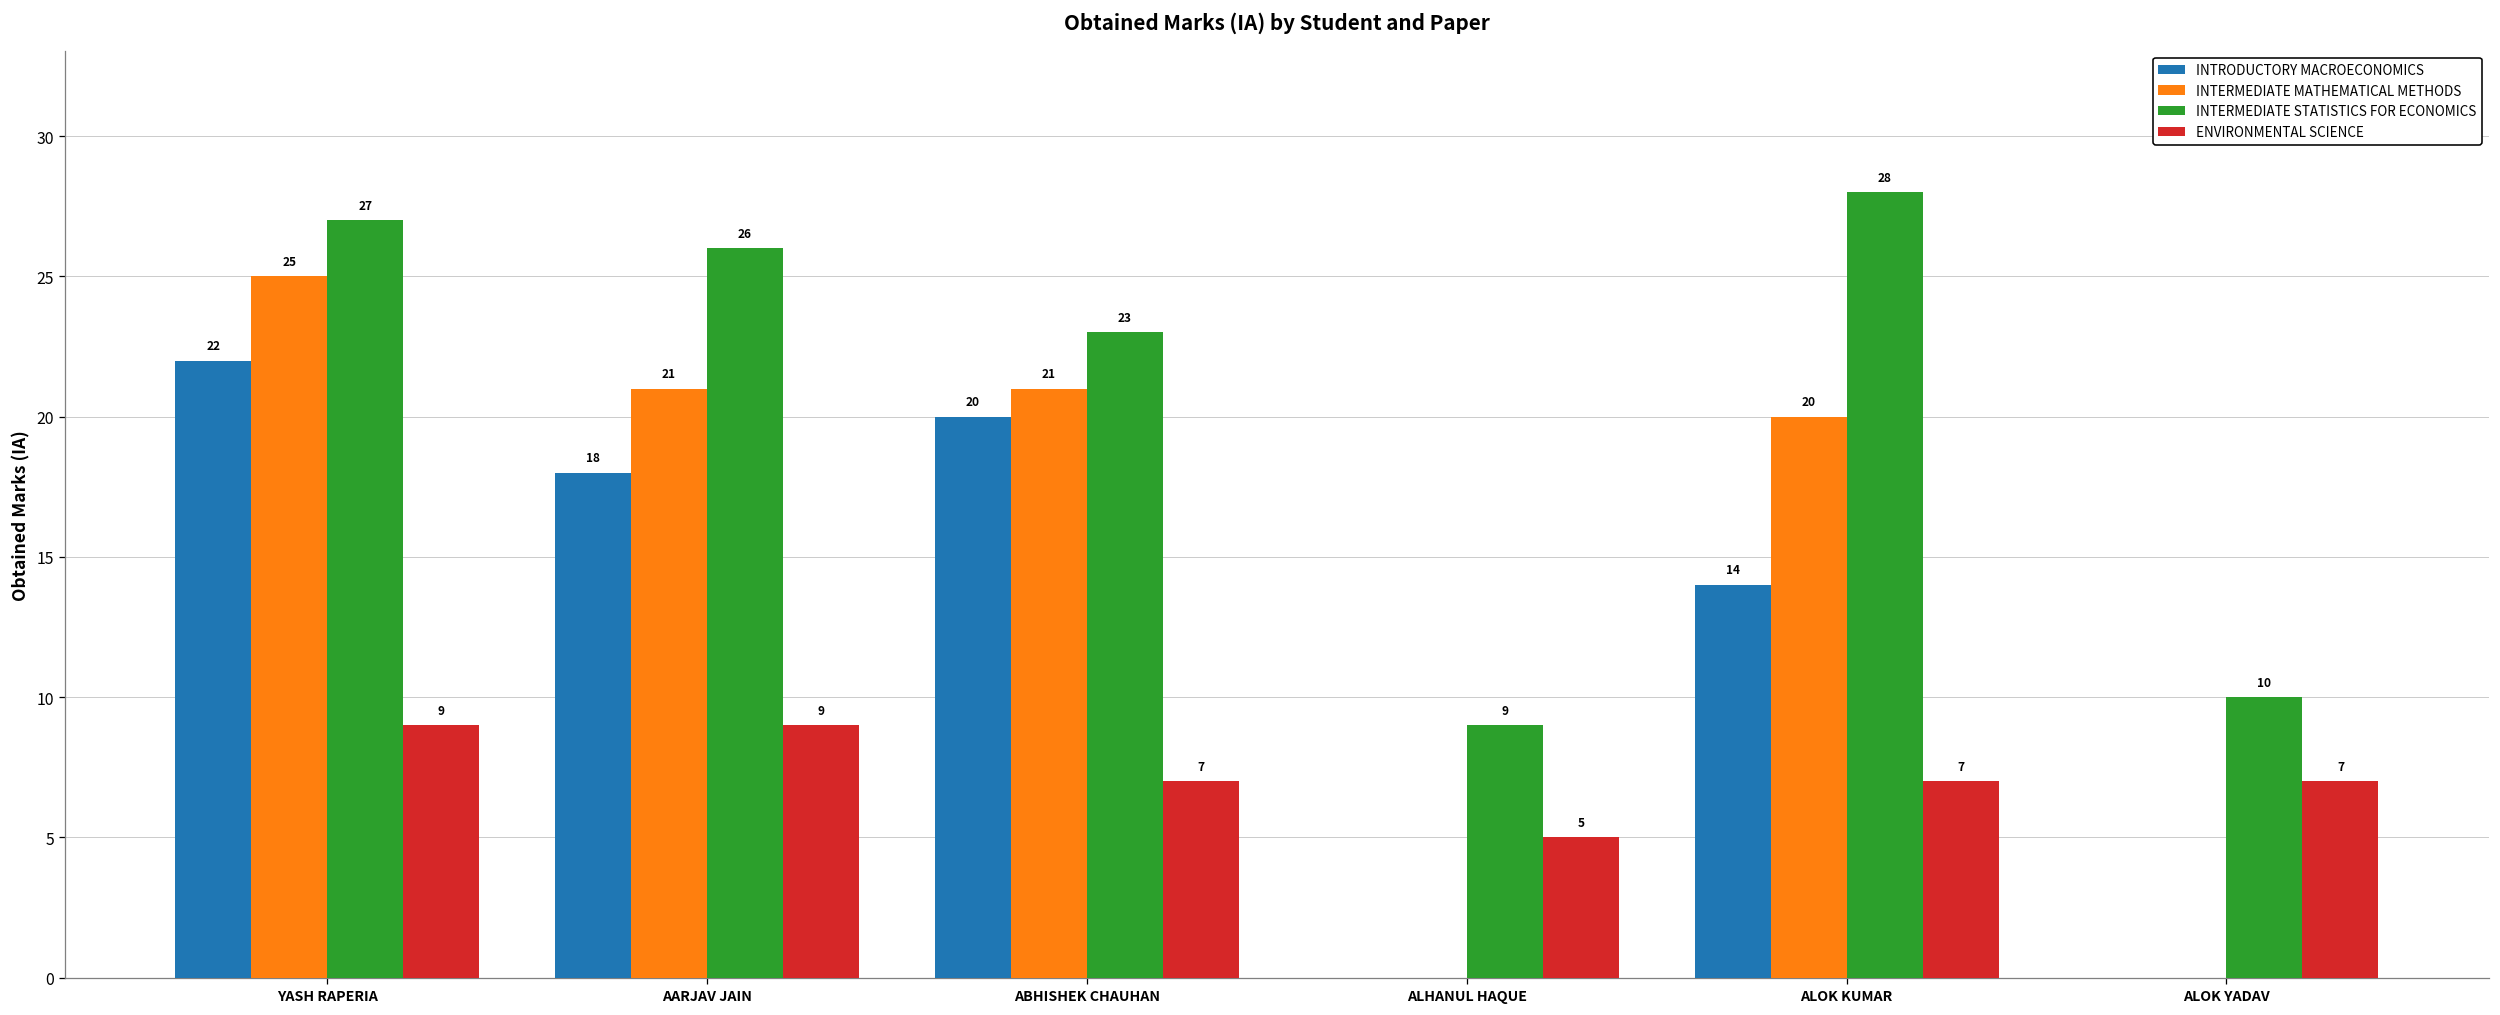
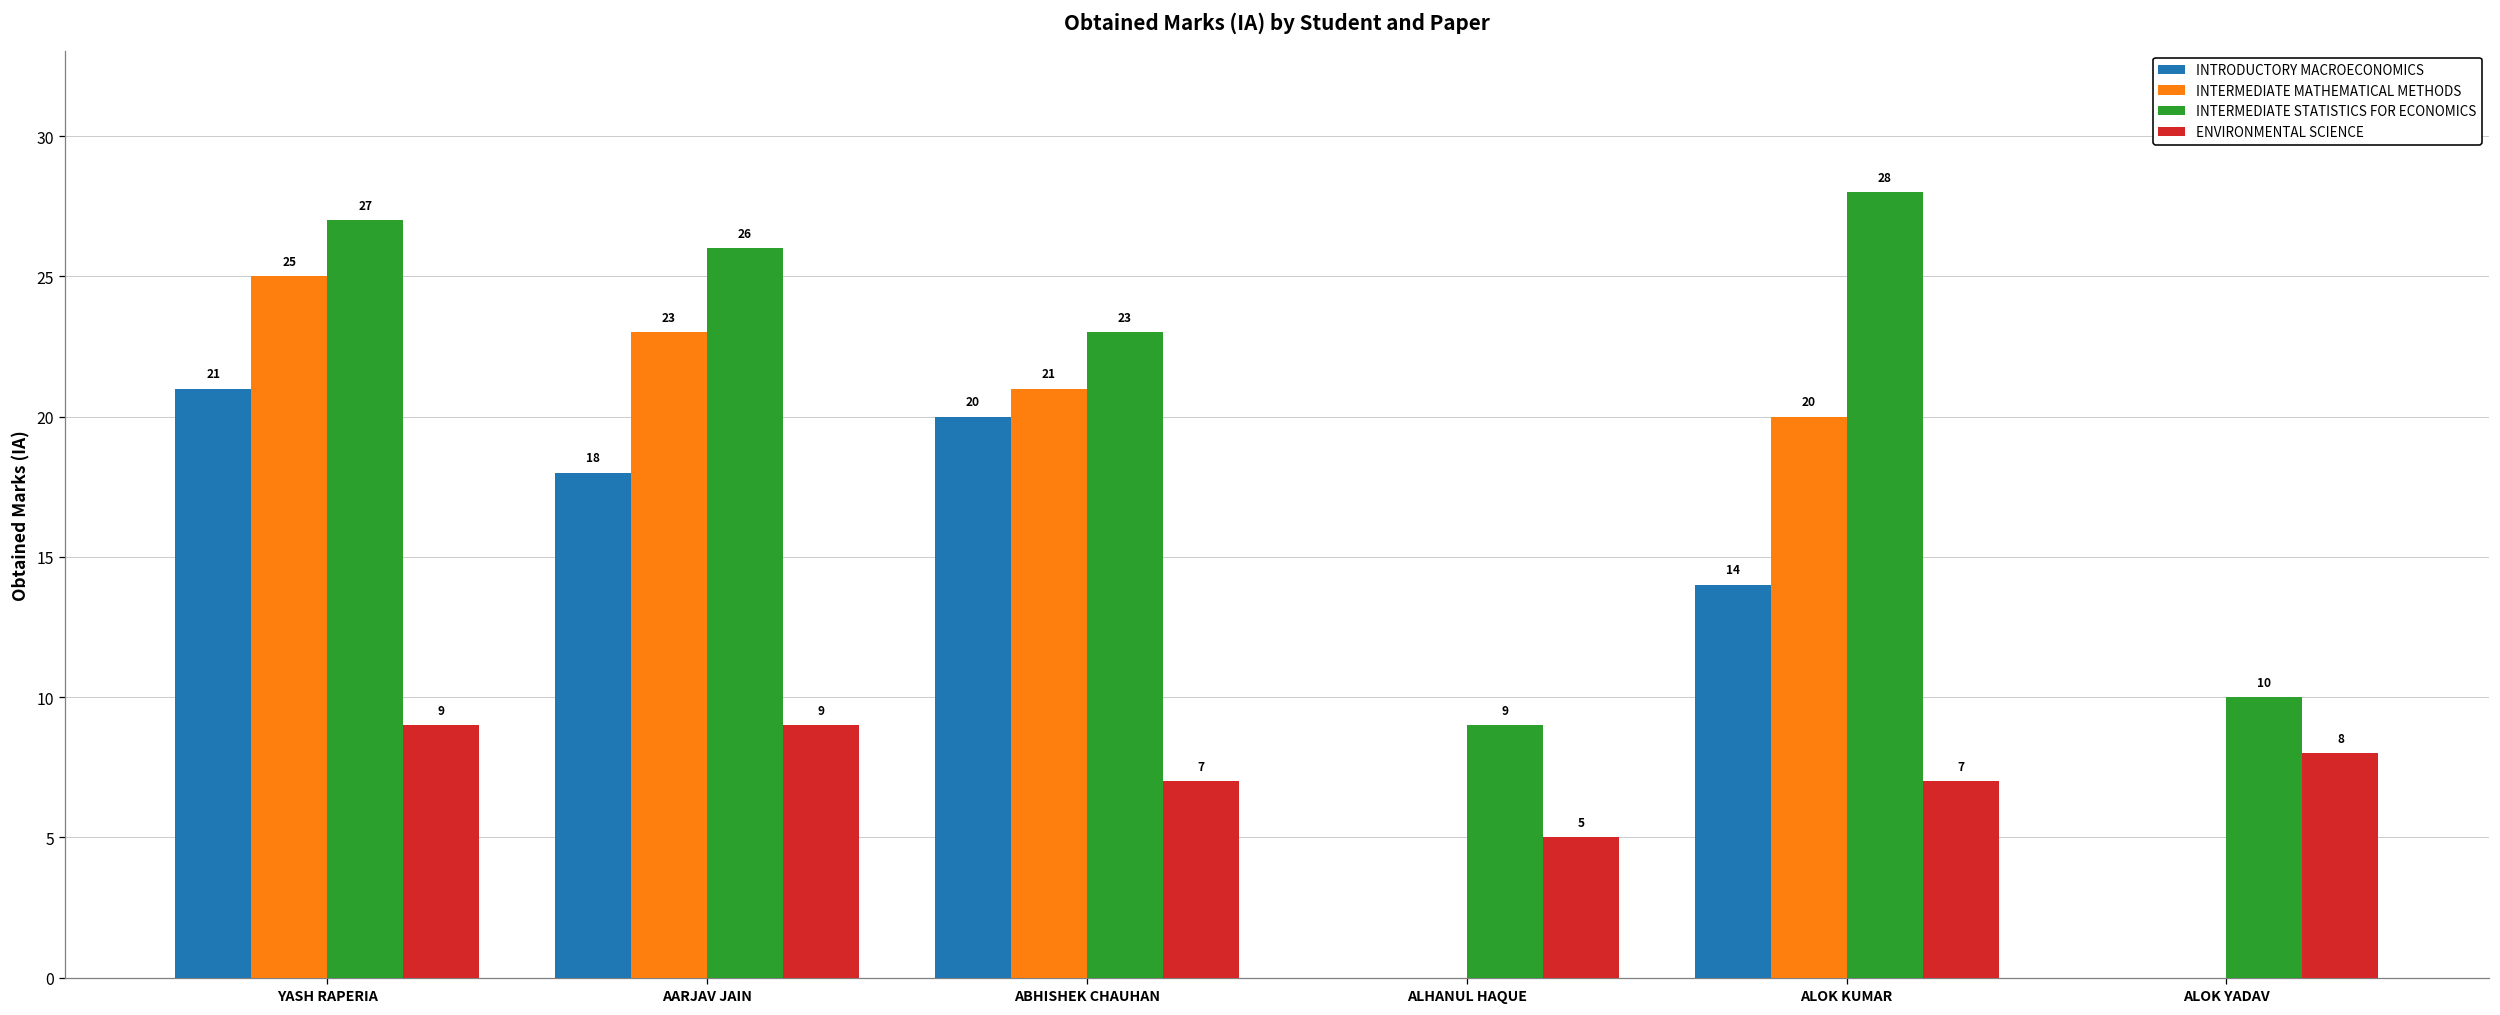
  {
    "INTRODUCTORY MACROECONOMICS": {
-     "YASH RAPERIA": 22,
+     "YASH RAPERIA": 21,
      "AARJAV JAIN": 18,
      "ABHISHEK CHAUHAN": 20,
      "ALOK KUMAR": 14
    },
    "INTERMEDIATE MATHEMATICAL METHODS": {
      "YASH RAPERIA": 25,
-     "AARJAV JAIN": 21,
+     "AARJAV JAIN": 23,
      "ABHISHEK CHAUHAN": 21,
      "ALOK KUMAR": 20
    },
    "INTERMEDIATE STATISTICS FOR ECONOMICS": {
      "YASH RAPERIA": 27,
      "AARJAV JAIN": 26,
      "ABHISHEK CHAUHAN": 23,
      "ALHANUL HAQUE": 9,
      "ALOK KUMAR": 28,
      "ALOK YADAV": 10
    },
    "ENVIRONMENTAL SCIENCE": {
      "YASH RAPERIA": 9,
      "AARJAV JAIN": 9,
      "ABHISHEK CHAUHAN": 7,
      "ALHANUL HAQUE": 5,
      "ALOK KUMAR": 7,
-     "ALOK YADAV": 7
+     "ALOK YADAV": 8
    }
  }
